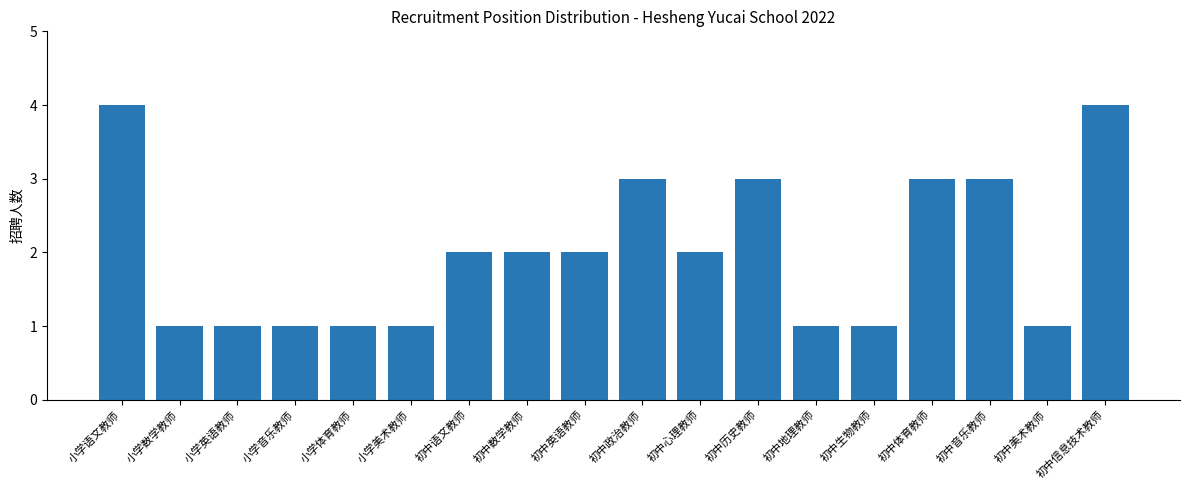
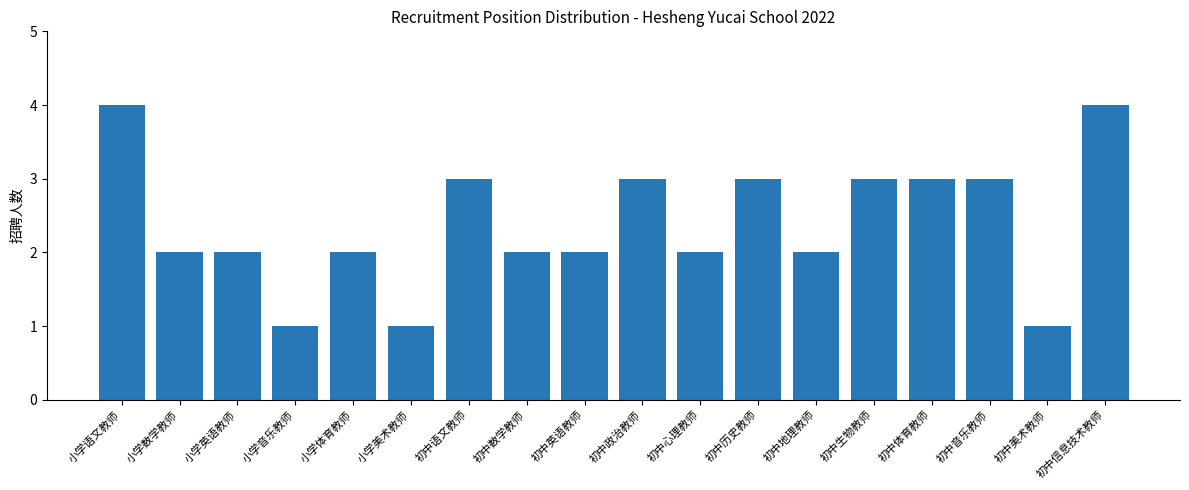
  {
    "小学语文教师": 4,
-   "小学数学教师": 1,
-   "小学英语教师": 1,
+   "小学数学教师": 2,
+   "小学英语教师": 2,
    "小学音乐教师": 1,
-   "小学体育教师": 1,
+   "小学体育教师": 2,
    "小学美术教师": 1,
-   "初中语文教师": 2,
+   "初中语文教师": 3,
    "初中数学教师": 2,
    "初中英语教师": 2,
    "初中政治教师": 3,
    "初中心理教师": 2,
    "初中历史教师": 3,
-   "初中地理教师": 1,
-   "初中生物教师": 1,
+   "初中地理教师": 2,
+   "初中生物教师": 3,
    "初中体育教师": 3,
    "初中音乐教师": 3,
    "初中美术教师": 1,
    "初中信息技术教师": 4
  }
